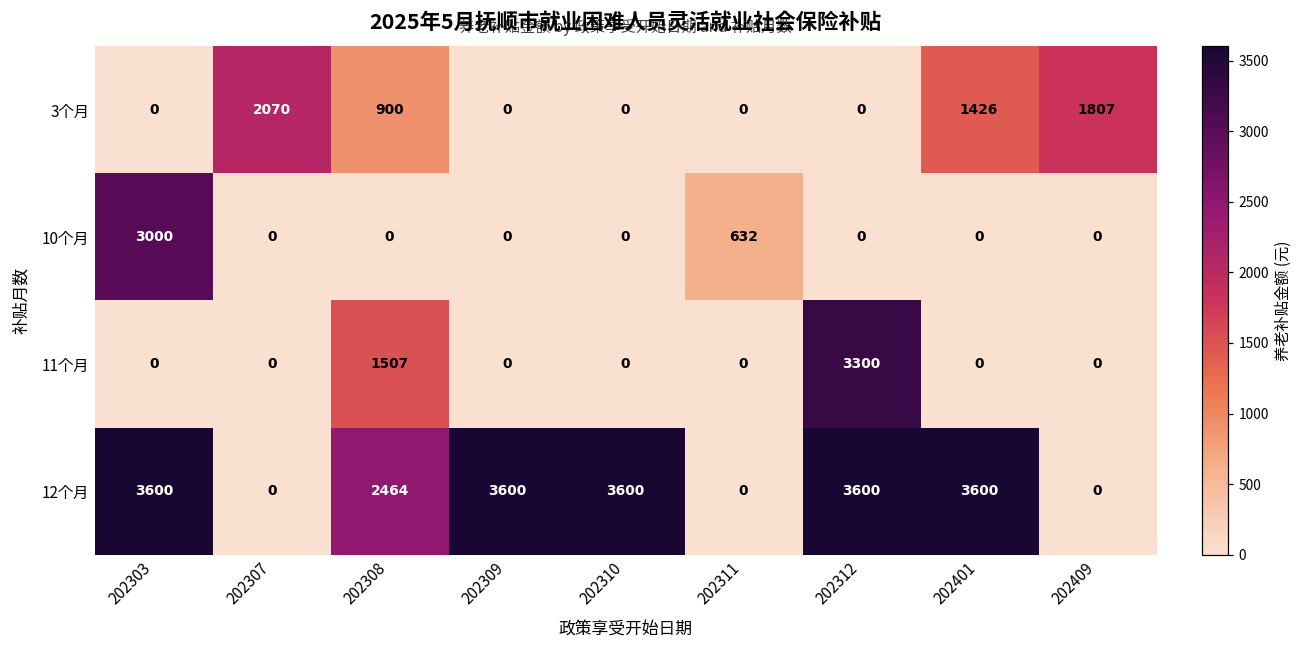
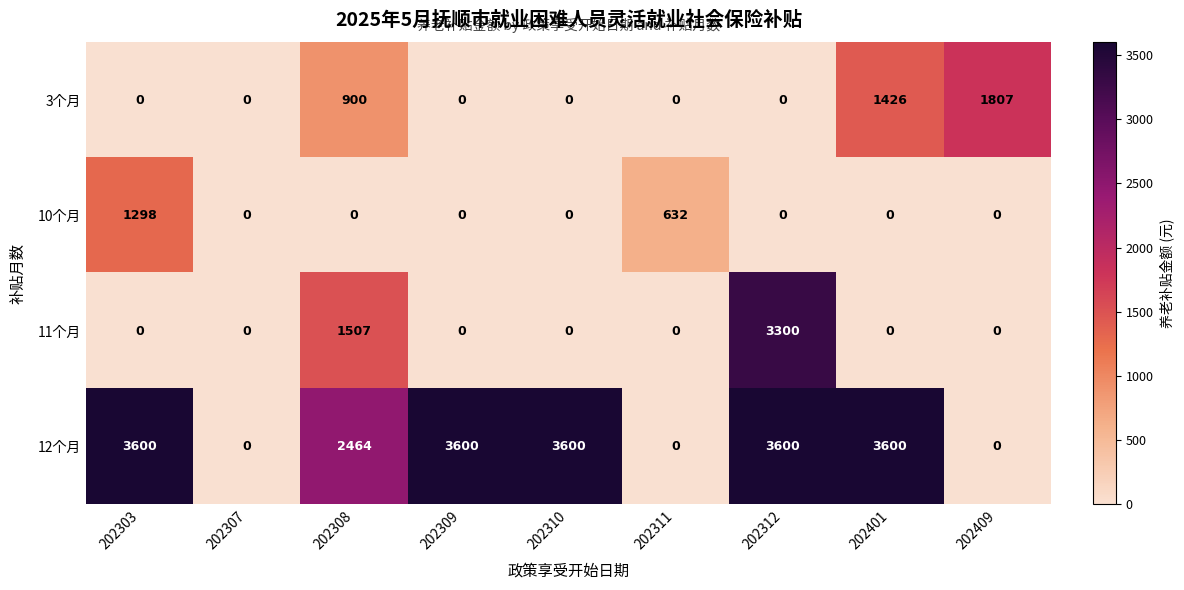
  {
    "3个月": {
      "202303": 0,
-     "202307": 2070,
+     "202307": 0,
      "202308": 900,
      "202309": 0,
      "202310": 0,
      "202311": 0,
      "202312": 0,
      "202401": 1426,
      "202409": 1807
    },
    "10个月": {
-     "202303": 3000,
+     "202303": 1298,
      "202307": 0,
      "202308": 0,
      "202309": 0,
      "202310": 0,
      "202311": 632,
      "202312": 0,
      "202401": 0,
      "202409": 0
    },
    "11个月": {
      "202303": 0,
      "202307": 0,
      "202308": 1507,
      "202309": 0,
      "202310": 0,
      "202311": 0,
      "202312": 3300,
      "202401": 0,
      "202409": 0
    },
    "12个月": {
      "202303": 3600,
      "202307": 0,
      "202308": 2464,
      "202309": 3600,
      "202310": 3600,
      "202311": 0,
      "202312": 3600,
      "202401": 3600,
      "202409": 0
    }
  }
